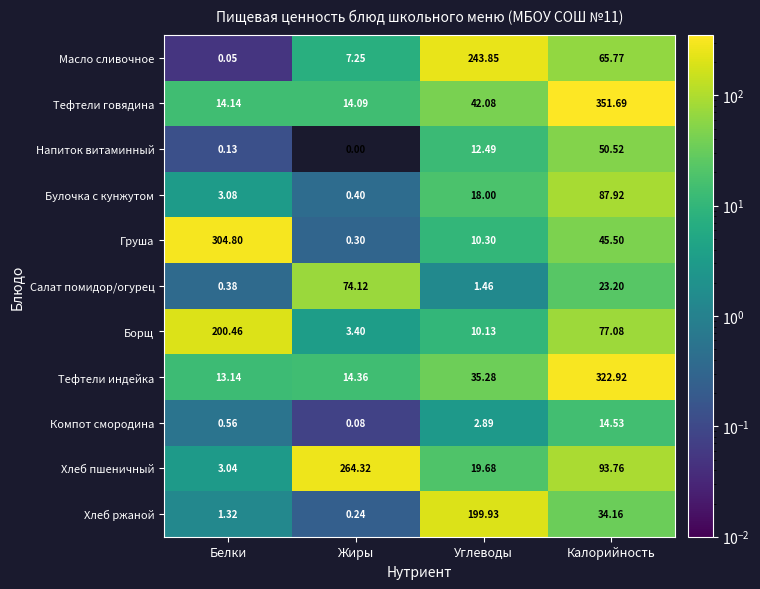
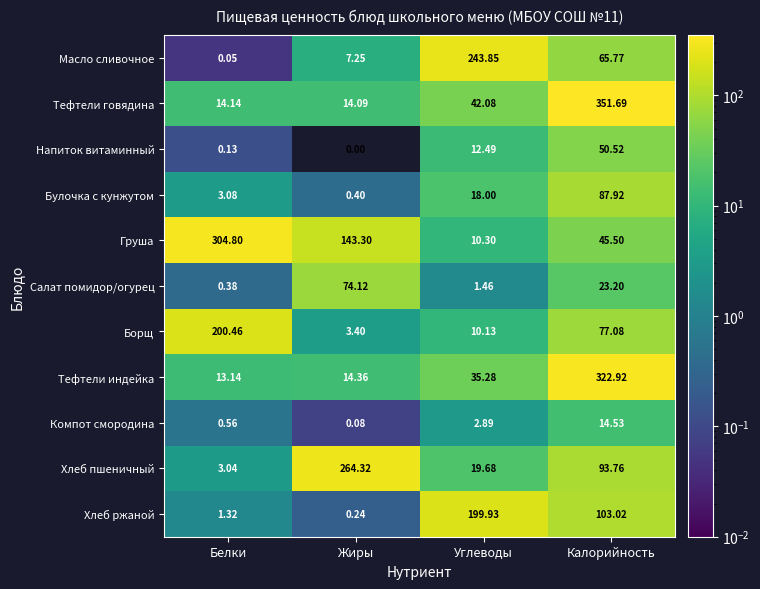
  {
    "Масло сливочное": {
      "Белки": 0.05,
      "Жиры": 7.25,
      "Углеводы": 243.85,
      "Калорийность": 65.77
    },
    "Тефтели говядина": {
      "Белки": 14.14,
      "Жиры": 14.09,
      "Углеводы": 42.08,
      "Калорийность": 351.69
    },
    "Напиток витаминный": {
      "Белки": 0.13,
      "Углеводы": 12.49,
      "Калорийность": 50.52
    },
    "Булочка с кунжутом": {
      "Белки": 3.08,
      "Жиры": 0.40,
      "Углеводы": 18.00,
      "Калорийность": 87.92
    },
    "Груша": {
      "Белки": 304.80,
-     "Жиры": 0.30,
+     "Жиры": 143.30,
      "Углеводы": 10.30,
      "Калорийность": 45.50
    },
    "Салат помидор/огурец": {
      "Белки": 0.38,
      "Жиры": 74.12,
      "Углеводы": 1.46,
      "Калорийность": 23.20
    },
    "Борщ": {
      "Белки": 200.46,
      "Жиры": 3.40,
      "Углеводы": 10.13,
      "Калорийность": 77.08
    },
    "Тефтели индейка": {
      "Белки": 13.14,
      "Жиры": 14.36,
      "Углеводы": 35.28,
      "Калорийность": 322.92
    },
    "Компот смородина": {
      "Белки": 0.56,
      "Жиры": 0.08,
      "Углеводы": 2.89,
      "Калорийность": 14.53
    },
    "Хлеб пшеничный": {
      "Белки": 3.04,
      "Жиры": 264.32,
      "Углеводы": 19.68,
      "Калорийность": 93.76
    },
    "Хлеб ржаной": {
      "Белки": 1.32,
      "Жиры": 0.24,
      "Углеводы": 199.93,
-     "Калорийность": 34.16
+     "Калорийность": 103.02
    }
  }
